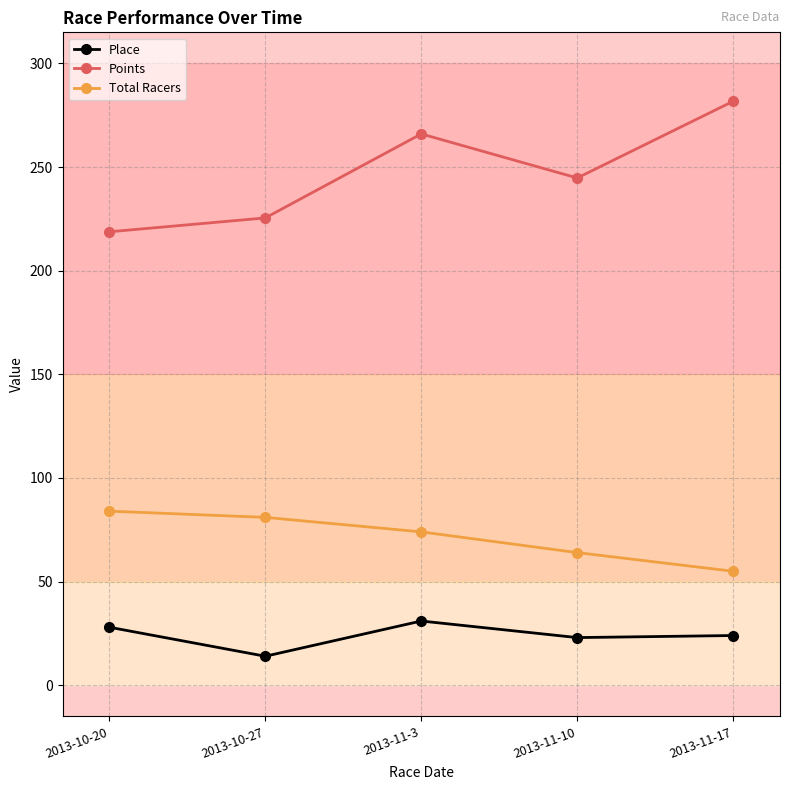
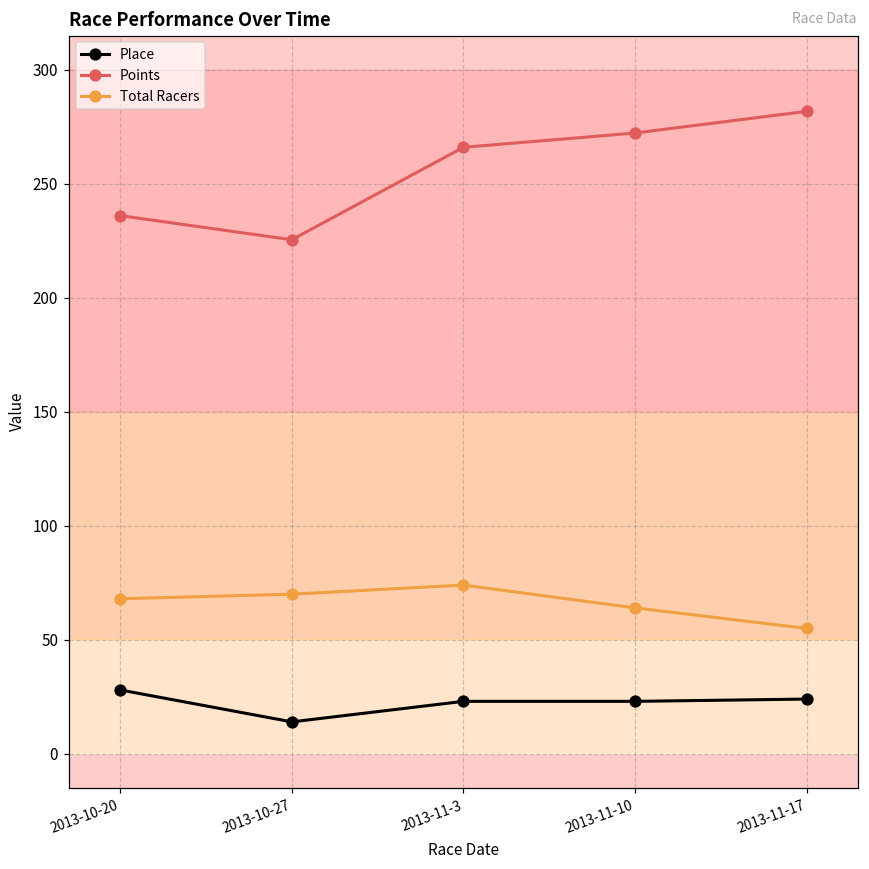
  {
    "Place": {
      "2013-10-20": 28,
      "2013-10-27": 14,
-     "2013-11-3": 31,
+     "2013-11-3": 23,
      "2013-11-10": 23,
      "2013-11-17": 24
    },
    "Points": {
-     "2013-10-20": 219,
+     "2013-10-20": 236,
      "2013-10-27": 225,
      "2013-11-3": 266,
-     "2013-11-10": 245,
+     "2013-11-10": 272,
      "2013-11-17": 282
    },
    "Total Racers": {
-     "2013-10-20": 84,
-     "2013-10-27": 81,
+     "2013-10-20": 68,
+     "2013-10-27": 70,
      "2013-11-3": 74,
      "2013-11-10": 64,
      "2013-11-17": 55
    }
  }
